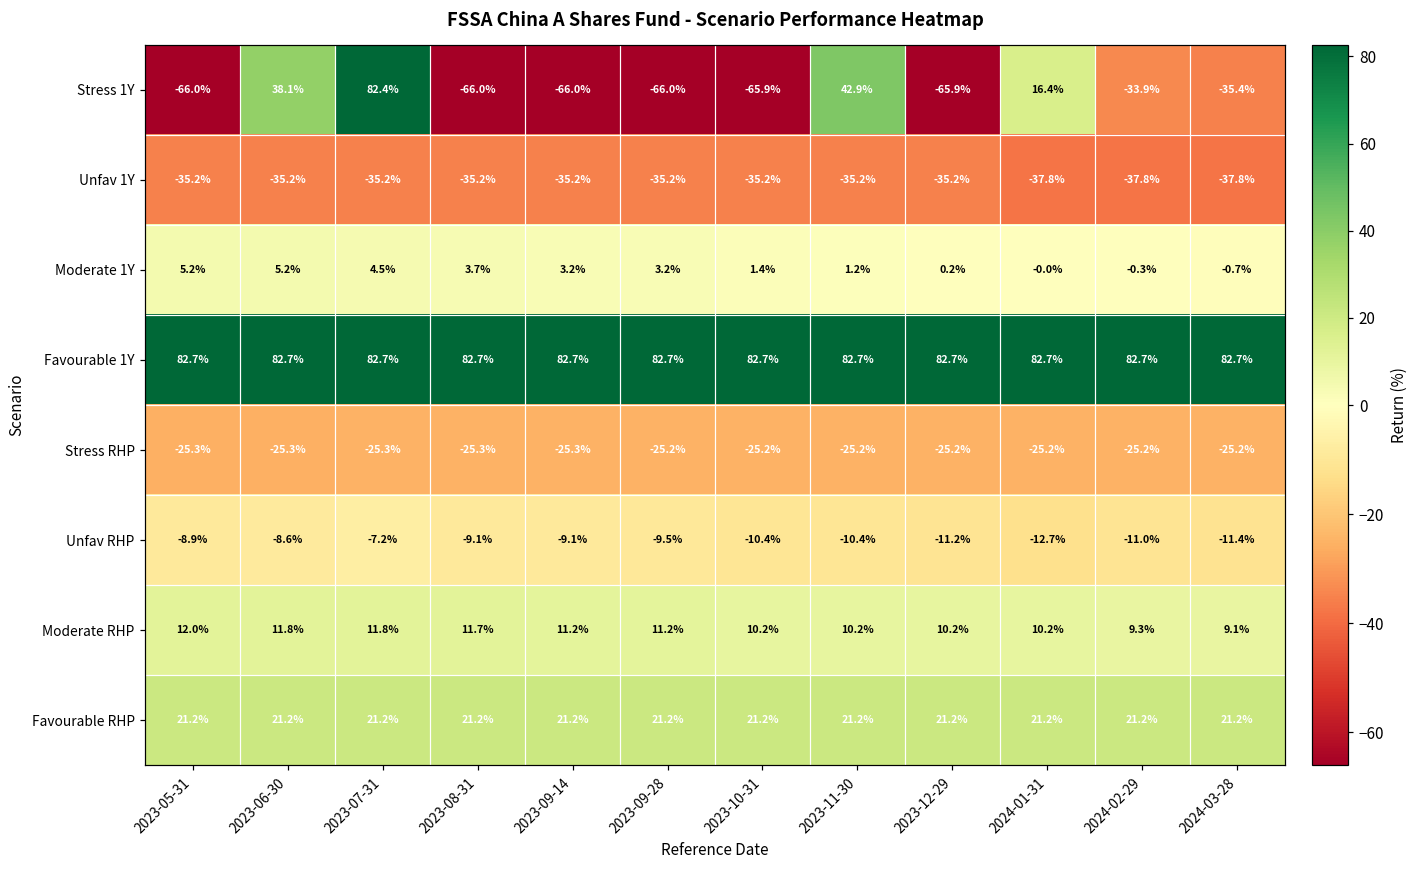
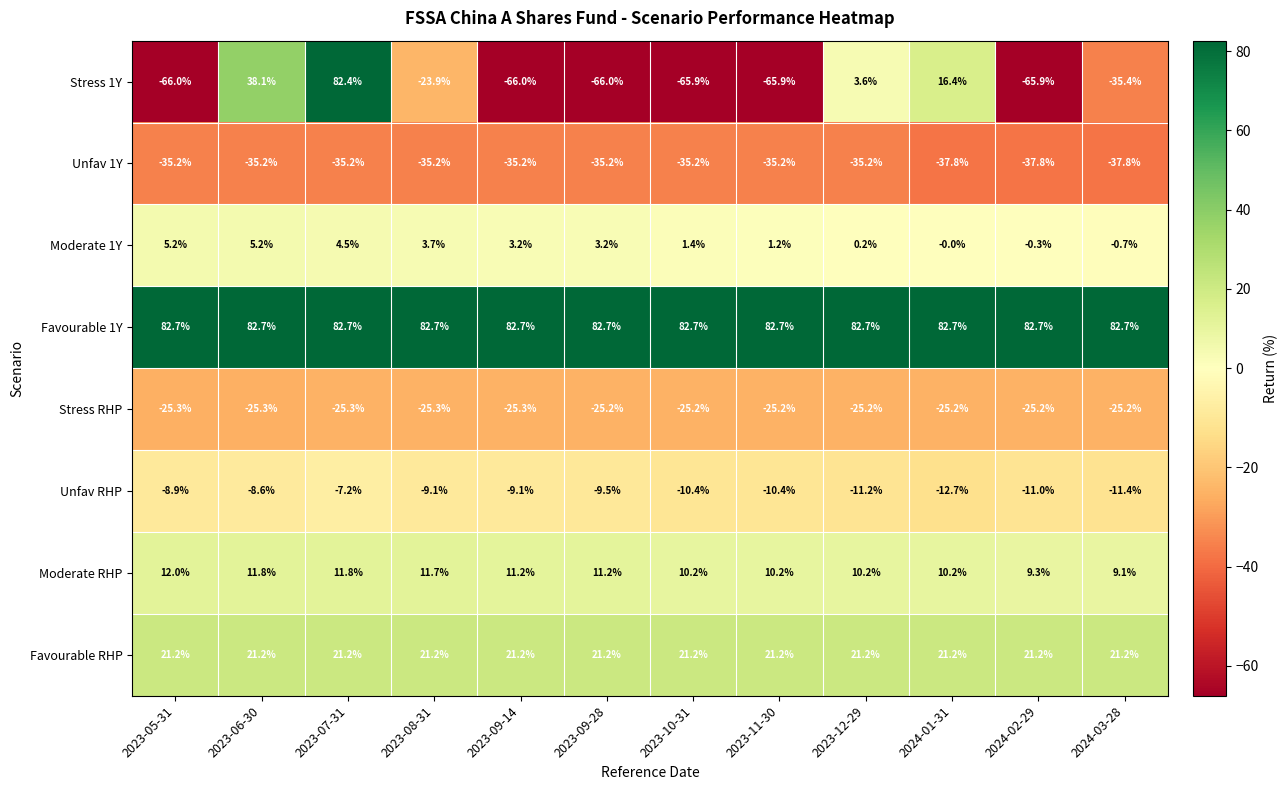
  {
    "Stress 1Y": {
      "2023-05-31": "-66.0%",
      "2023-06-30": "38.1%",
      "2023-07-31": "82.4%",
-     "2023-08-31": "-66.0%",
+     "2023-08-31": "-23.9%",
      "2023-09-14": "-66.0%",
      "2023-09-28": "-66.0%",
      "2023-10-31": "-65.9%",
-     "2023-11-30": "42.9%",
-     "2023-12-29": "-65.9%",
+     "2023-11-30": "-65.9%",
+     "2023-12-29": "3.6%",
      "2024-01-31": "16.4%",
-     "2024-02-29": "-33.9%",
+     "2024-02-29": "-65.9%",
      "2024-03-28": "-35.4%"
    },
    "Unfav 1Y": {
      "2023-05-31": "-35.2%",
      "2023-06-30": "-35.2%",
      "2023-07-31": "-35.2%",
      "2023-08-31": "-35.2%",
      "2023-09-14": "-35.2%",
      "2023-09-28": "-35.2%",
      "2023-10-31": "-35.2%",
      "2023-11-30": "-35.2%",
      "2023-12-29": "-35.2%",
      "2024-01-31": "-37.8%",
      "2024-02-29": "-37.8%",
      "2024-03-28": "-37.8%"
    },
    "Moderate 1Y": {
      "2023-05-31": "5.2%",
      "2023-06-30": "5.2%",
      "2023-07-31": "4.5%",
      "2023-08-31": "3.7%",
      "2023-09-14": "3.2%",
      "2023-09-28": "3.2%",
      "2023-10-31": "1.4%",
      "2023-11-30": "1.2%",
      "2023-12-29": "0.2%",
      "2024-01-31": "-0.0%",
      "2024-02-29": "-0.3%",
      "2024-03-28": "-0.7%"
    },
    "Favourable 1Y": {
      "2023-05-31": "82.7%",
      "2023-06-30": "82.7%",
      "2023-07-31": "82.7%",
      "2023-08-31": "82.7%",
      "2023-09-14": "82.7%",
      "2023-09-28": "82.7%",
      "2023-10-31": "82.7%",
      "2023-11-30": "82.7%",
      "2023-12-29": "82.7%",
      "2024-01-31": "82.7%",
      "2024-02-29": "82.7%",
      "2024-03-28": "82.7%"
    },
    "Stress RHP": {
      "2023-05-31": "-25.3%",
      "2023-06-30": "-25.3%",
      "2023-07-31": "-25.3%",
      "2023-08-31": "-25.3%",
      "2023-09-14": "-25.3%",
      "2023-09-28": "-25.2%",
      "2023-10-31": "-25.2%",
      "2023-11-30": "-25.2%",
      "2023-12-29": "-25.2%",
      "2024-01-31": "-25.2%",
      "2024-02-29": "-25.2%",
      "2024-03-28": "-25.2%"
    },
    "Unfav RHP": {
      "2023-05-31": "-8.9%",
      "2023-06-30": "-8.6%",
      "2023-07-31": "-7.2%",
      "2023-08-31": "-9.1%",
      "2023-09-14": "-9.1%",
      "2023-09-28": "-9.5%",
      "2023-10-31": "-10.4%",
      "2023-11-30": "-10.4%",
      "2023-12-29": "-11.2%",
      "2024-01-31": "-12.7%",
      "2024-02-29": "-11.0%",
      "2024-03-28": "-11.4%"
    },
    "Moderate RHP": {
      "2023-05-31": "12.0%",
      "2023-06-30": "11.8%",
      "2023-07-31": "11.8%",
      "2023-08-31": "11.7%",
      "2023-09-14": "11.2%",
      "2023-09-28": "11.2%",
      "2023-10-31": "10.2%",
      "2023-11-30": "10.2%",
      "2023-12-29": "10.2%",
      "2024-01-31": "10.2%",
      "2024-02-29": "9.3%",
      "2024-03-28": "9.1%"
    },
    "Favourable RHP": {
      "2023-05-31": "21.2%",
      "2023-06-30": "21.2%",
      "2023-07-31": "21.2%",
      "2023-08-31": "21.2%",
      "2023-09-14": "21.2%",
      "2023-09-28": "21.2%",
      "2023-10-31": "21.2%",
      "2023-11-30": "21.2%",
      "2023-12-29": "21.2%",
      "2024-01-31": "21.2%",
      "2024-02-29": "21.2%",
      "2024-03-28": "21.2%"
    }
  }
